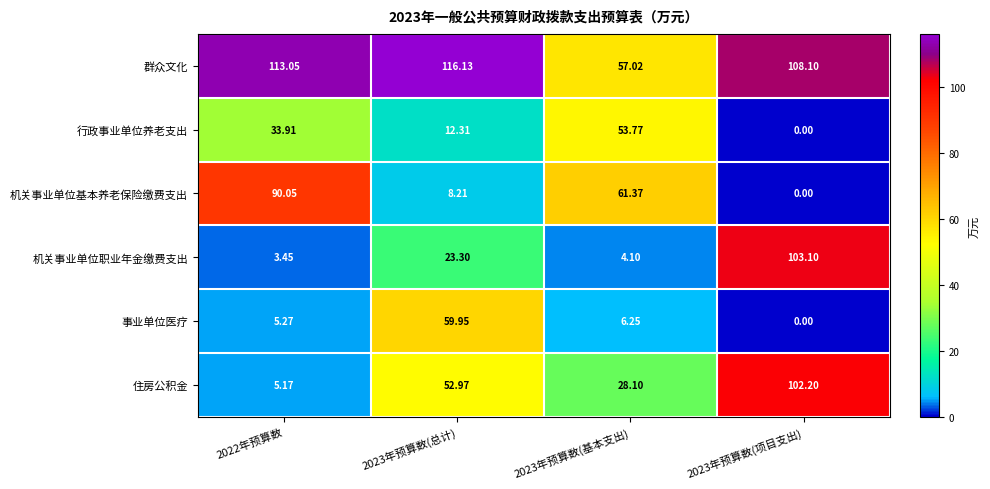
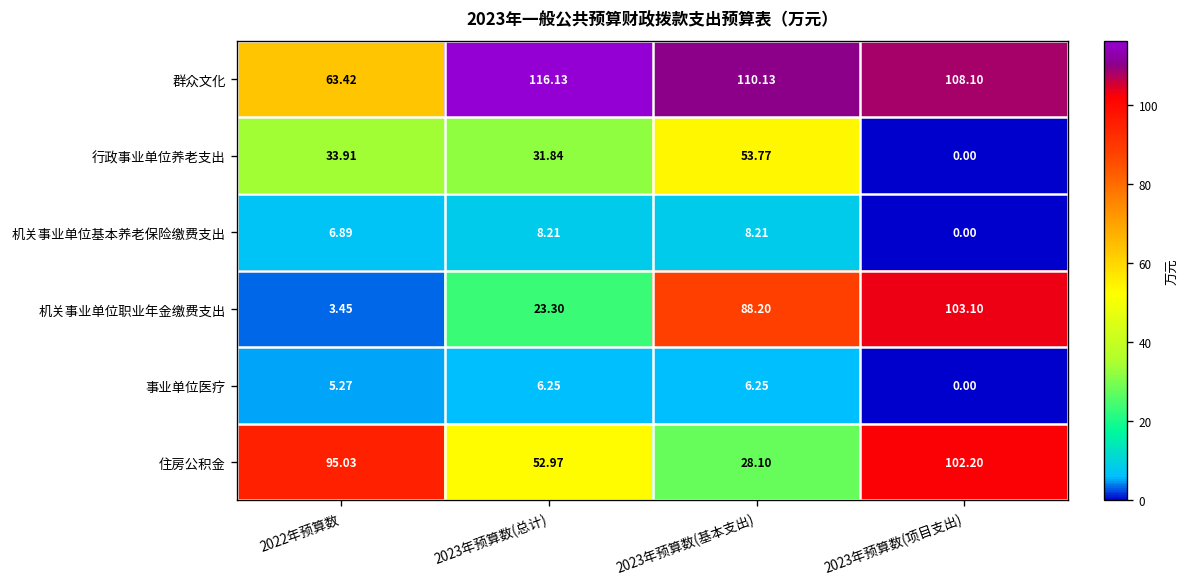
  {
    "群众文化": {
-     "2022年预算数": 113.05,
+     "2022年预算数": 63.42,
      "2023年预算数(总计)": 116.13,
-     "2023年预算数(基本支出)": 57.02,
+     "2023年预算数(基本支出)": 110.13,
      "2023年预算数(项目支出)": 108.10
    },
    "行政事业单位养老支出": {
      "2022年预算数": 33.91,
-     "2023年预算数(总计)": 12.31,
+     "2023年预算数(总计)": 31.84,
      "2023年预算数(基本支出)": 53.77,
      "2023年预算数(项目支出)": 0.00
    },
    "机关事业单位基本养老保险缴费支出": {
-     "2022年预算数": 90.05,
+     "2022年预算数": 6.89,
      "2023年预算数(总计)": 8.21,
-     "2023年预算数(基本支出)": 61.37,
+     "2023年预算数(基本支出)": 8.21,
      "2023年预算数(项目支出)": 0.00
    },
    "机关事业单位职业年金缴费支出": {
      "2022年预算数": 3.45,
      "2023年预算数(总计)": 23.30,
-     "2023年预算数(基本支出)": 4.10,
+     "2023年预算数(基本支出)": 88.20,
      "2023年预算数(项目支出)": 103.10
    },
    "事业单位医疗": {
      "2022年预算数": 5.27,
-     "2023年预算数(总计)": 59.95,
+     "2023年预算数(总计)": 6.25,
      "2023年预算数(基本支出)": 6.25,
      "2023年预算数(项目支出)": 0.00
    },
    "住房公积金": {
-     "2022年预算数": 5.17,
+     "2022年预算数": 95.03,
      "2023年预算数(总计)": 52.97,
      "2023年预算数(基本支出)": 28.10,
      "2023年预算数(项目支出)": 102.20
    }
  }
